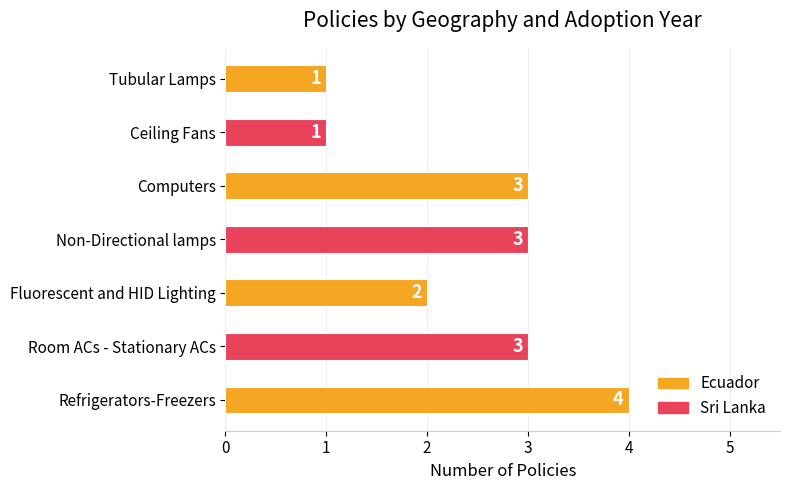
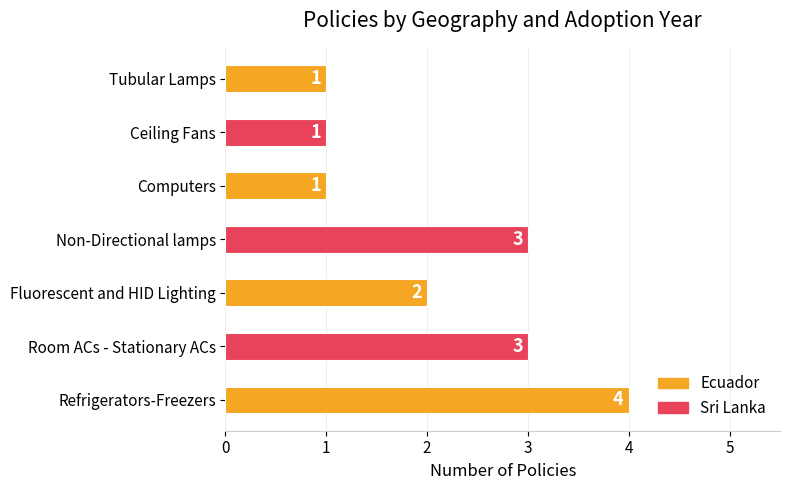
  {
    "Tubular Lamps": 1,
    "Ceiling Fans": 1,
-   "Computers": 3,
+   "Computers": 1,
    "Non-Directional lamps": 3,
    "Fluorescent and HID Lighting": 2,
    "Room ACs - Stationary ACs": 3,
    "Refrigerators-Freezers": 4
  }
